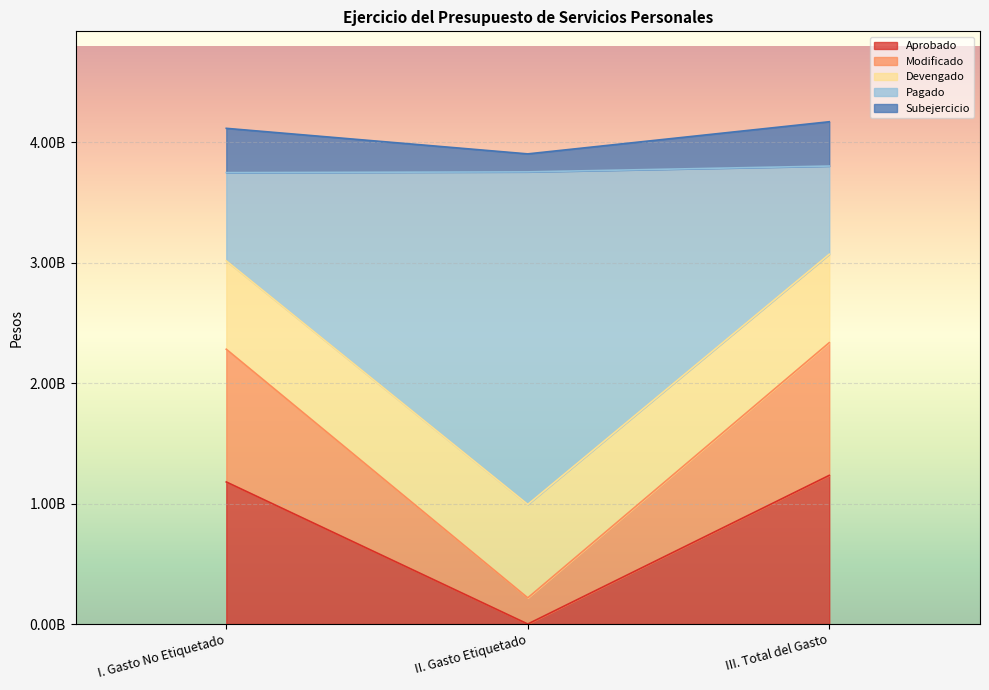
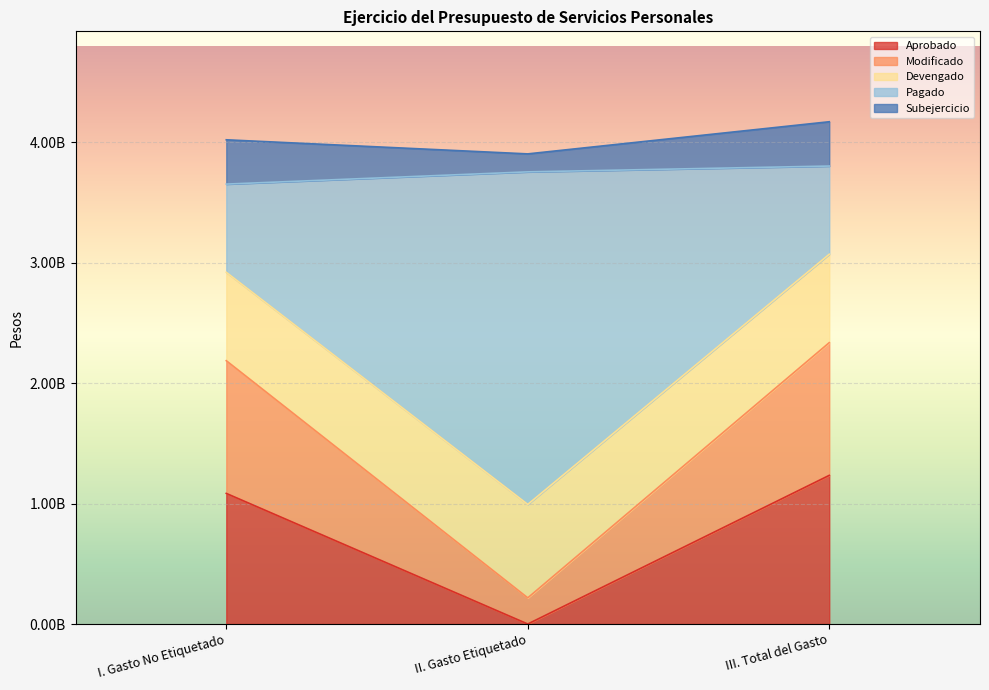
  {
    "Aprobado": {
-     "I. Gasto No Etiquetado": 1180000000,
+     "I. Gasto No Etiquetado": 1080000000,
      "II. Gasto Etiquetado": 0,
      "III. Total del Gasto": 1230000000
    },
    "Modificado": {
      "I. Gasto No Etiquetado": 1100000000,
      "II. Gasto Etiquetado": 220000000,
      "III. Total del Gasto": 1100000000
    },
    "Devengado": {
      "I. Gasto No Etiquetado": 730000000,
      "II. Gasto Etiquetado": 780000000,
      "III. Total del Gasto": 730000000
    },
    "Pagado": {
      "I. Gasto No Etiquetado": 730000000,
      "II. Gasto Etiquetado": 2760000000,
      "III. Total del Gasto": 730000000
    },
    "Subejercicio": {
      "I. Gasto No Etiquetado": 370000000,
      "II. Gasto Etiquetado": 150000000,
      "III. Total del Gasto": 370000000
    }
  }
